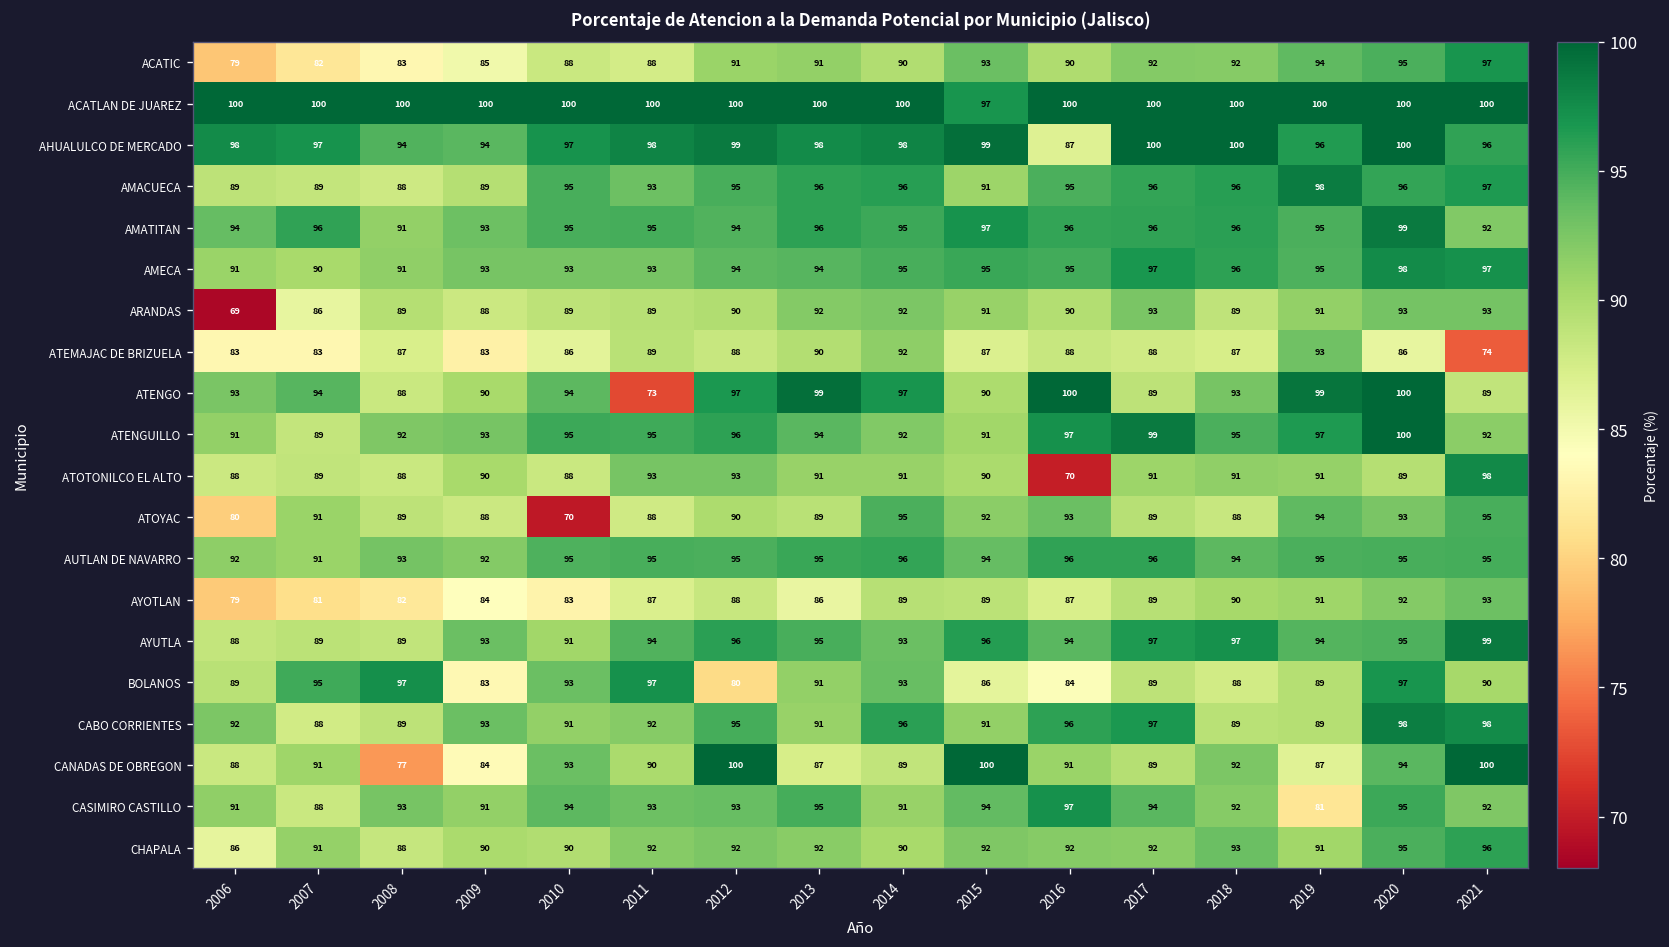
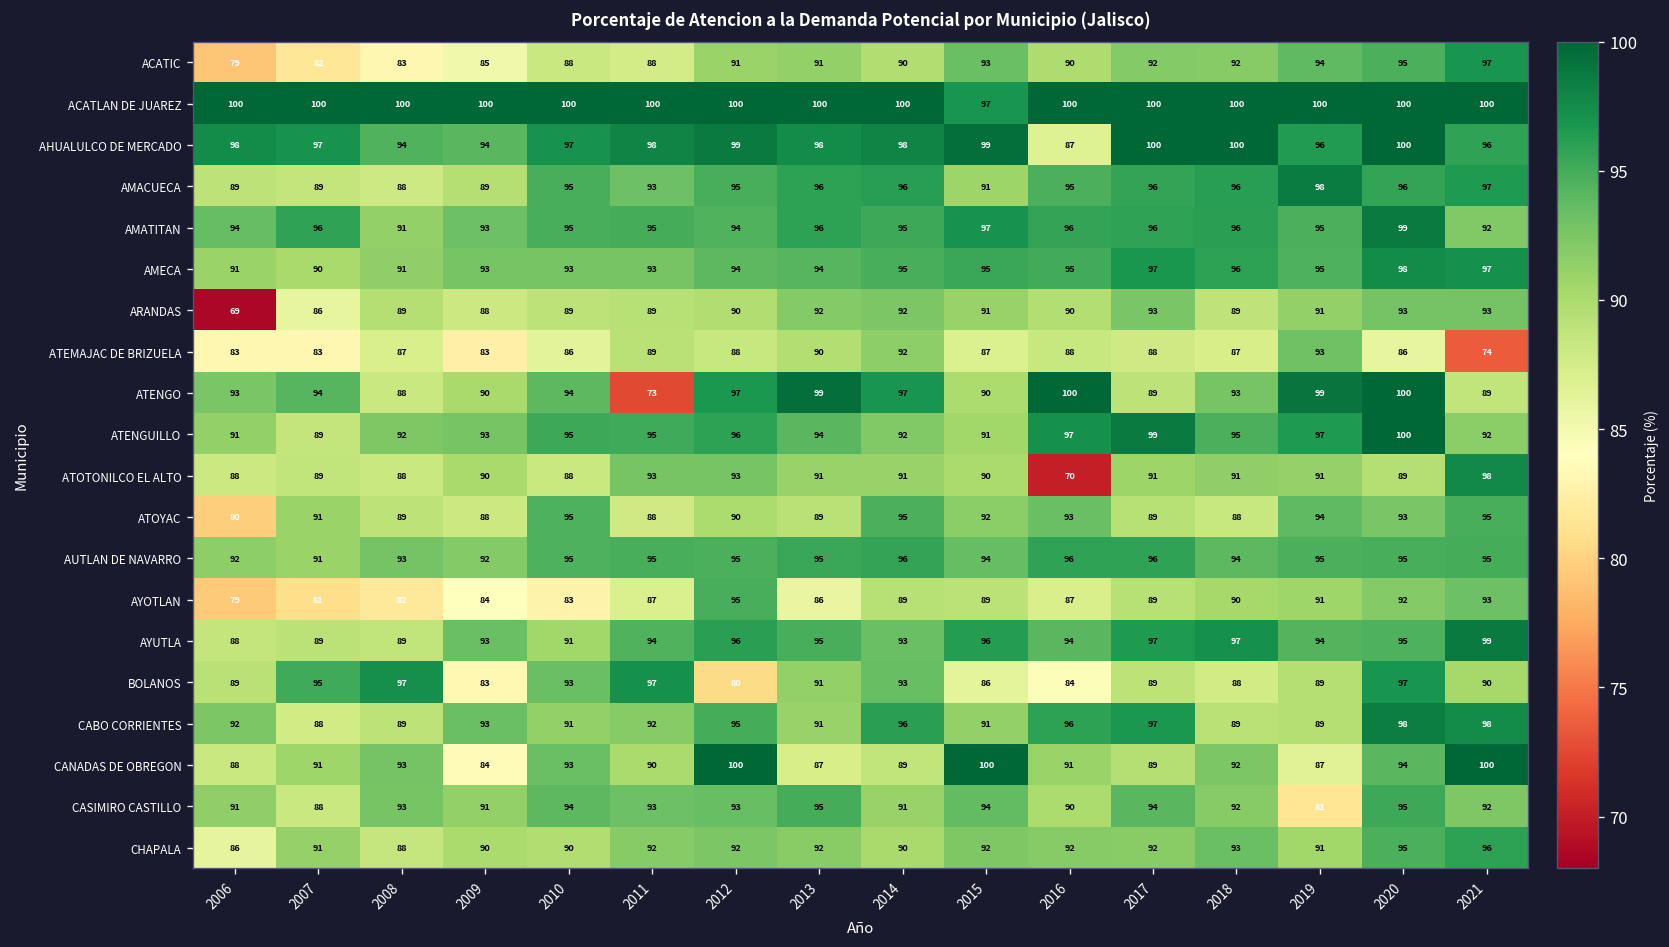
  {
    "ATOYAC": {
      "2006": 80,
      "2007": 91,
      "2008": 89,
      "2009": 88,
-     "2010": 70,
+     "2010": 95,
      "2011": 88,
      "2012": 90,
      "2013": 89,
      "2014": 95,
      "2015": 92,
      "2016": 93,
      "2017": 89,
      "2018": 88,
      "2019": 94,
      "2020": 93,
      "2021": 95
    },
    "AYOTLAN": {
      "2006": 79,
      "2007": 81,
      "2008": 82,
      "2009": 84,
      "2010": 83,
      "2011": 87,
-     "2012": 88,
+     "2012": 95,
      "2013": 86,
      "2014": 89,
      "2015": 89,
      "2016": 87,
      "2017": 89,
      "2018": 90,
      "2019": 91,
      "2020": 92,
      "2021": 93
    },
    "CANADAS DE OBREGON": {
      "2006": 88,
      "2007": 91,
-     "2008": 77,
+     "2008": 93,
      "2009": 84,
      "2010": 93,
      "2011": 90,
      "2012": 100,
      "2013": 87,
      "2014": 89,
      "2015": 100,
      "2016": 91,
      "2017": 89,
      "2018": 92,
      "2019": 87,
      "2020": 94,
      "2021": 100
    },
    "CASIMIRO CASTILLO": {
      "2006": 91,
      "2007": 88,
      "2008": 93,
      "2009": 91,
      "2010": 94,
      "2011": 93,
      "2012": 93,
      "2013": 95,
      "2014": 91,
      "2015": 94,
-     "2016": 97,
+     "2016": 90,
      "2017": 94,
      "2018": 92,
      "2019": 81,
      "2020": 95,
      "2021": 92
    }
  }
